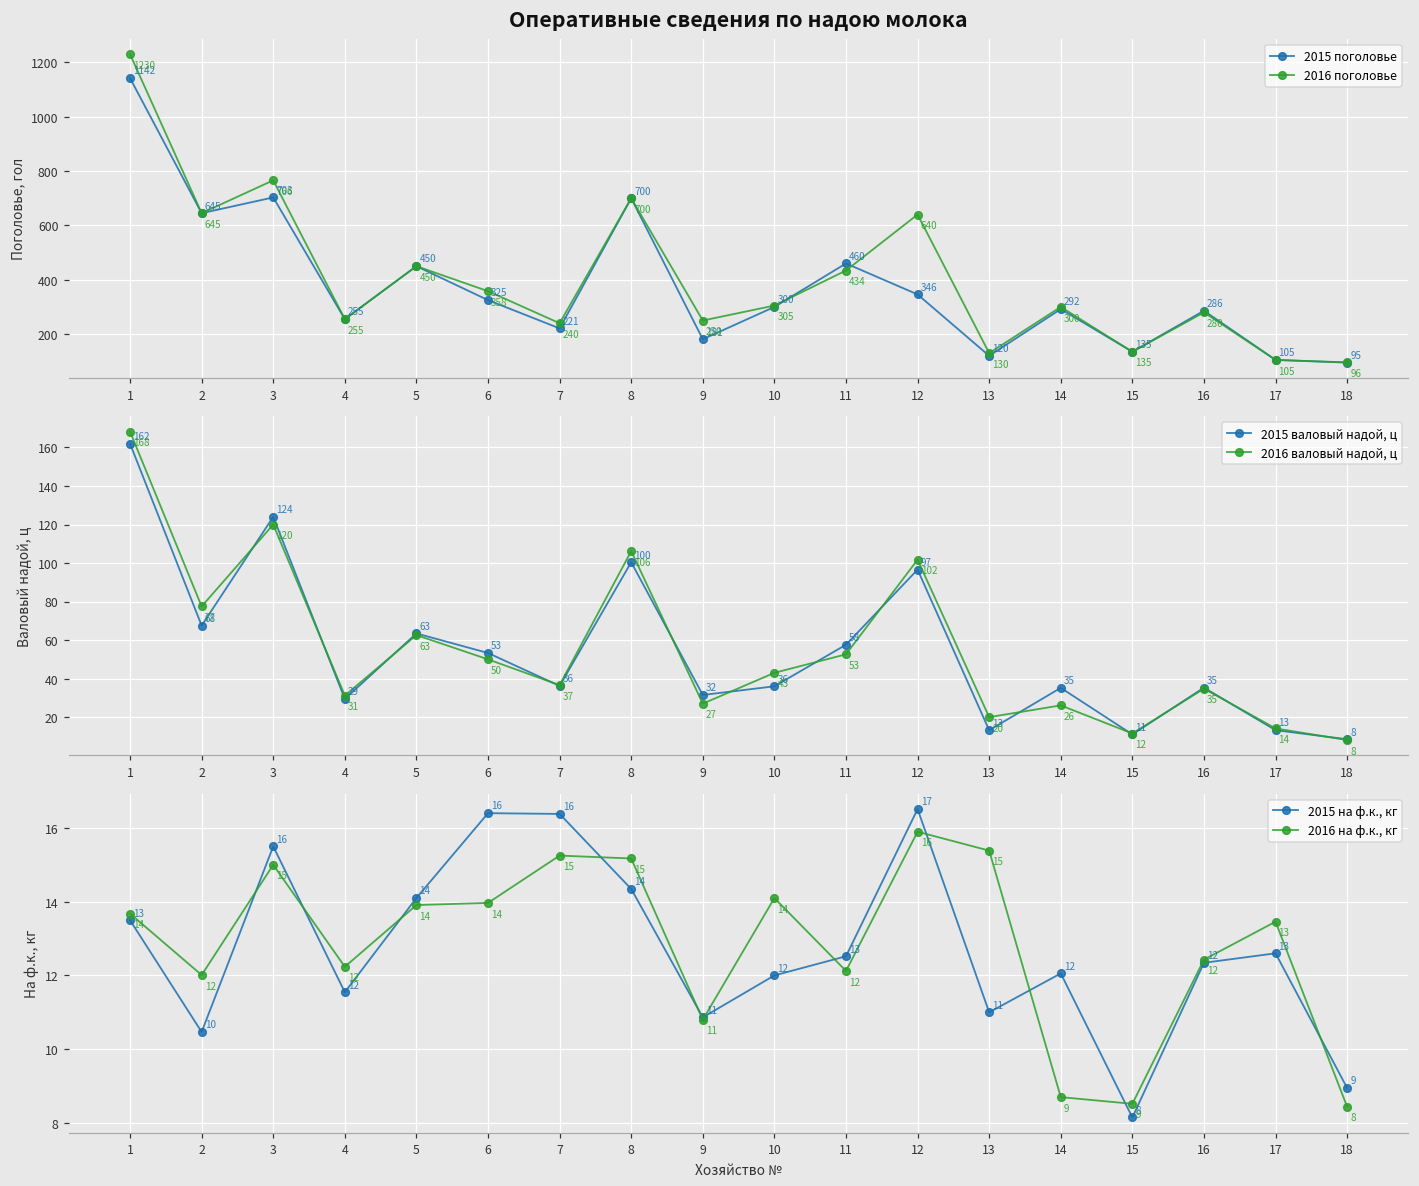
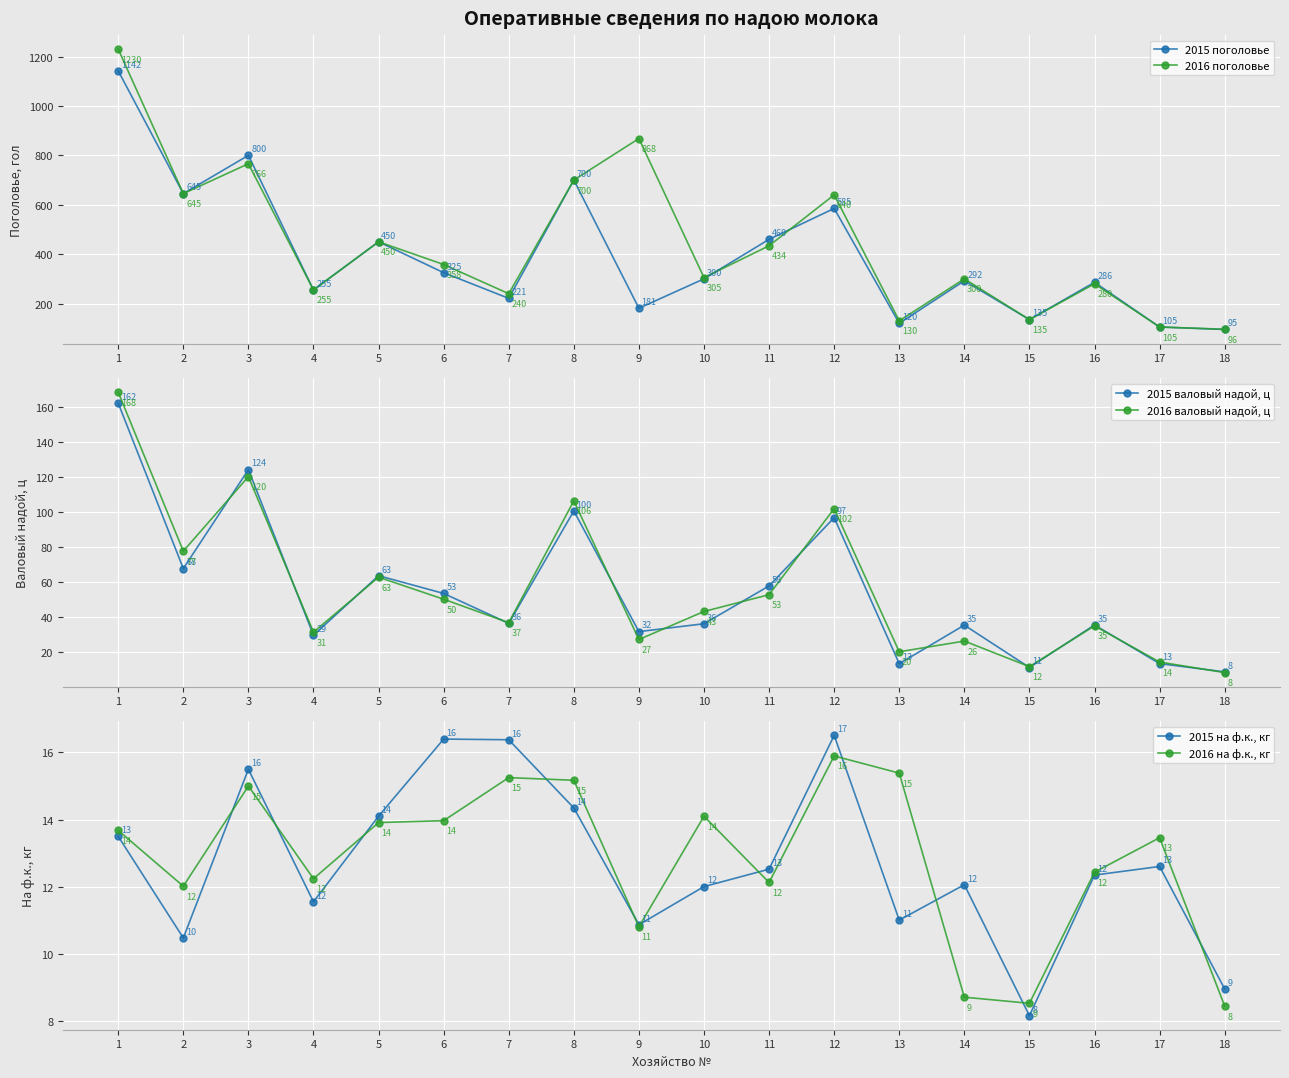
  {
    "Оперативные сведения по надою молока": {
      "2015 поголовье": {
-       "3": 703,
+       "3": 800,
        "6": 325,
        "7": 221,
        "9": 181,
        "11": 460,
-       "12": 346
+       "12": 585
      },
      "2016 поголовье": {
        "3": 766,
        "6": 358,
        "7": 240,
-       "9": 250,
+       "9": 868,
        "11": 434
      }
    }
  }
